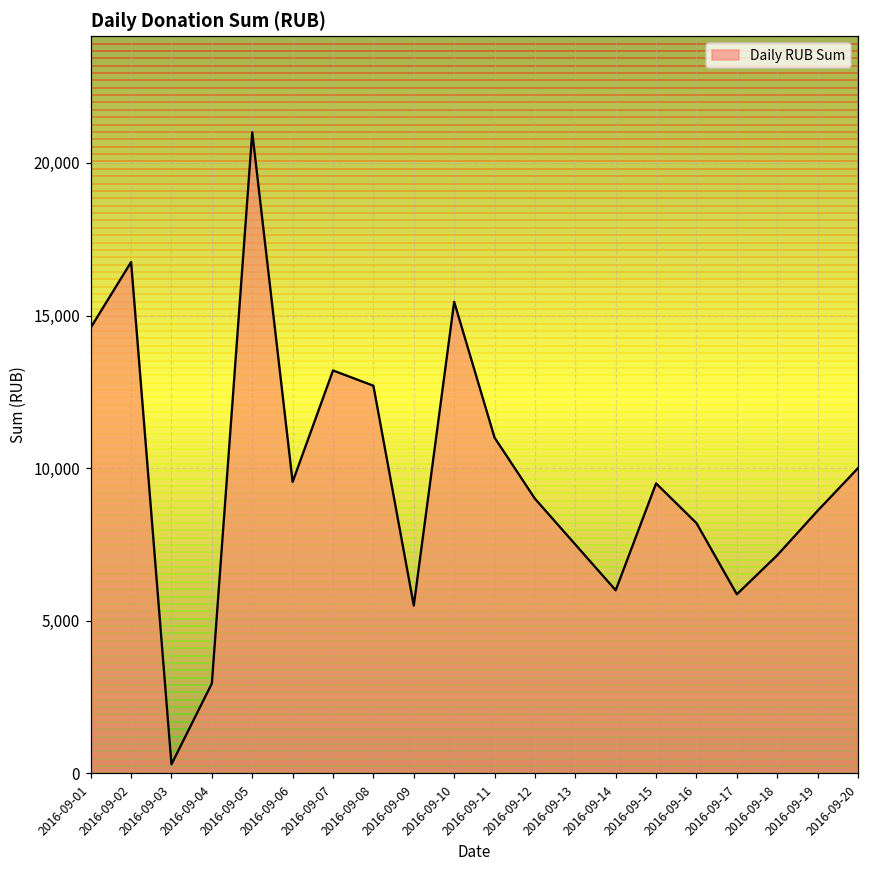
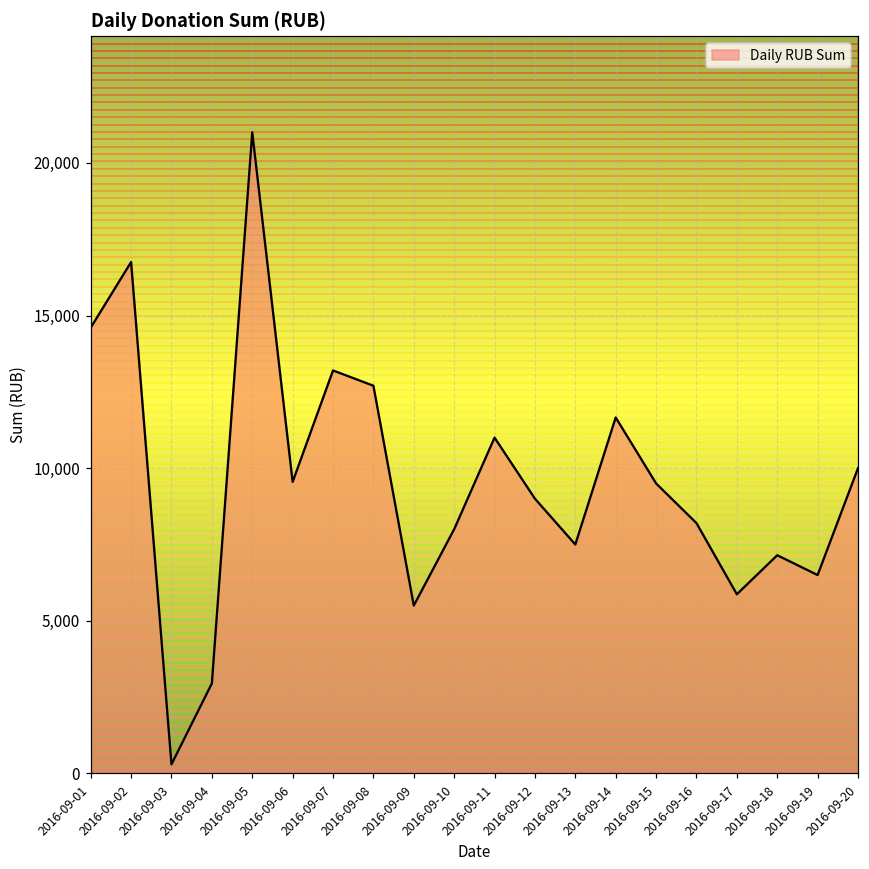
  {
    "2016-09-01": "14,600",
    "2016-09-02": "16,800",
    "2016-09-03": "300",
    "2016-09-04": "3,000",
    "2016-09-05": "21,000",
    "2016-09-06": "9,600",
    "2016-09-07": "13,200",
    "2016-09-08": "12,700",
    "2016-09-09": "5,500",
-   "2016-09-10": "15,400",
+   "2016-09-10": "8,000",
    "2016-09-11": "11,000",
    "2016-09-12": "9,000",
    "2016-09-13": "7,500",
-   "2016-09-14": "6,000",
+   "2016-09-14": "11,700",
    "2016-09-15": "9,500",
    "2016-09-16": "8,200",
    "2016-09-17": "5,900",
    "2016-09-18": "7,100",
-   "2016-09-19": "8,600",
+   "2016-09-19": "6,500",
    "2016-09-20": "10,000"
  }
